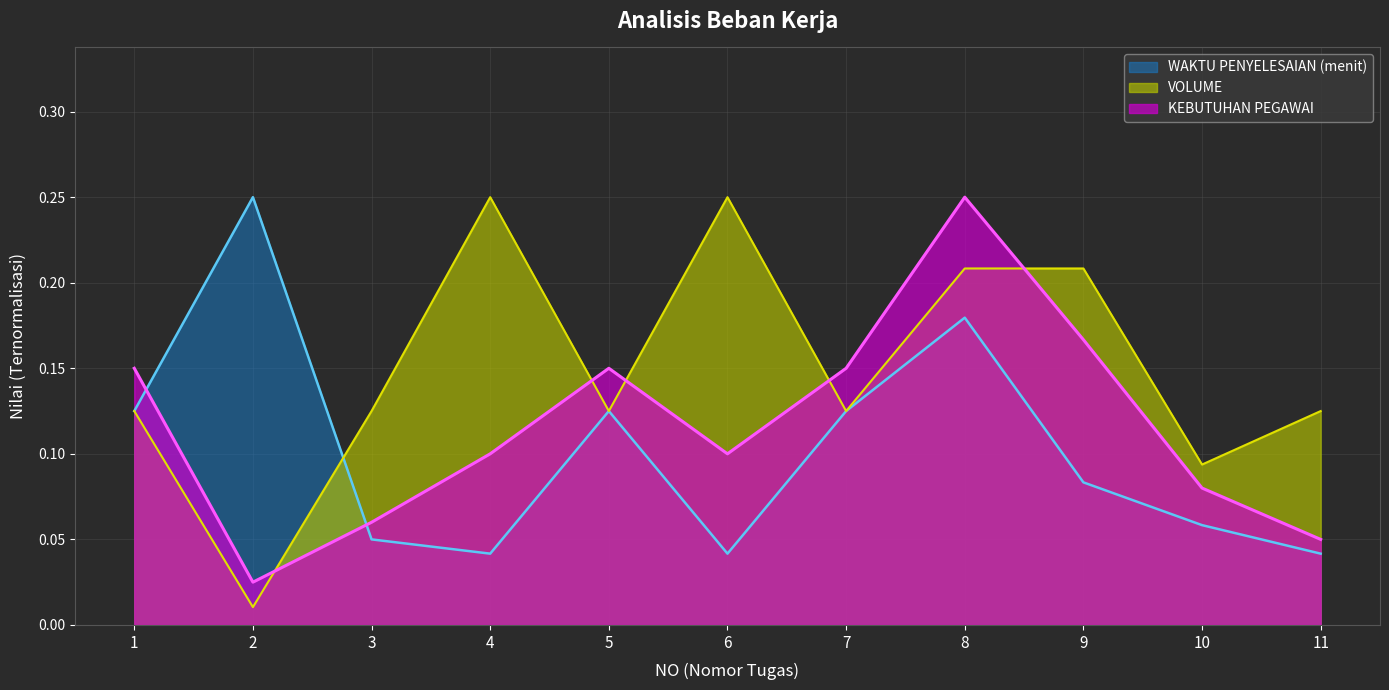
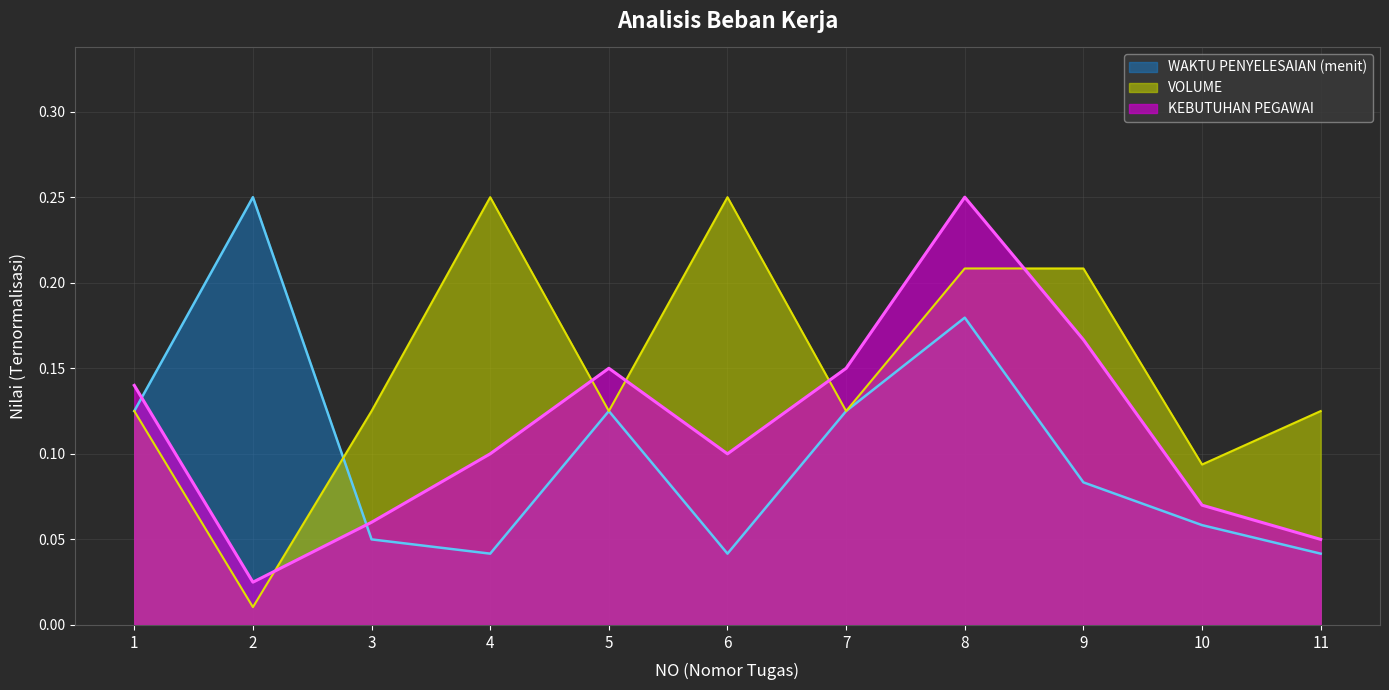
  {
    "WAKTU PENYELESAIAN (menit)": {
      "2": 0.25,
      "3": 0.05,
      "4": 0.042,
      "6": 0.042,
      "8": 0.18,
      "9": 0.083,
      "10": 0.058,
      "11": 0.042
    },
    "VOLUME": {
      "2": 0.01,
      "3": 0.125,
      "4": 0.25,
      "6": 0.25,
      "8": 0.208,
      "9": 0.208,
      "10": 0.094,
      "11": 0.125
    },
    "KEBUTUHAN PEGAWAI": {
-     "1": 0.15,
+     "1": 0.14,
      "2": 0.025,
      "3": 0.06,
      "4": 0.10,
      "5": 0.15,
      "6": 0.10,
      "7": 0.15,
      "8": 0.25,
      "9": 0.167,
-     "10": 0.08,
+     "10": 0.07,
      "11": 0.05
    }
  }
